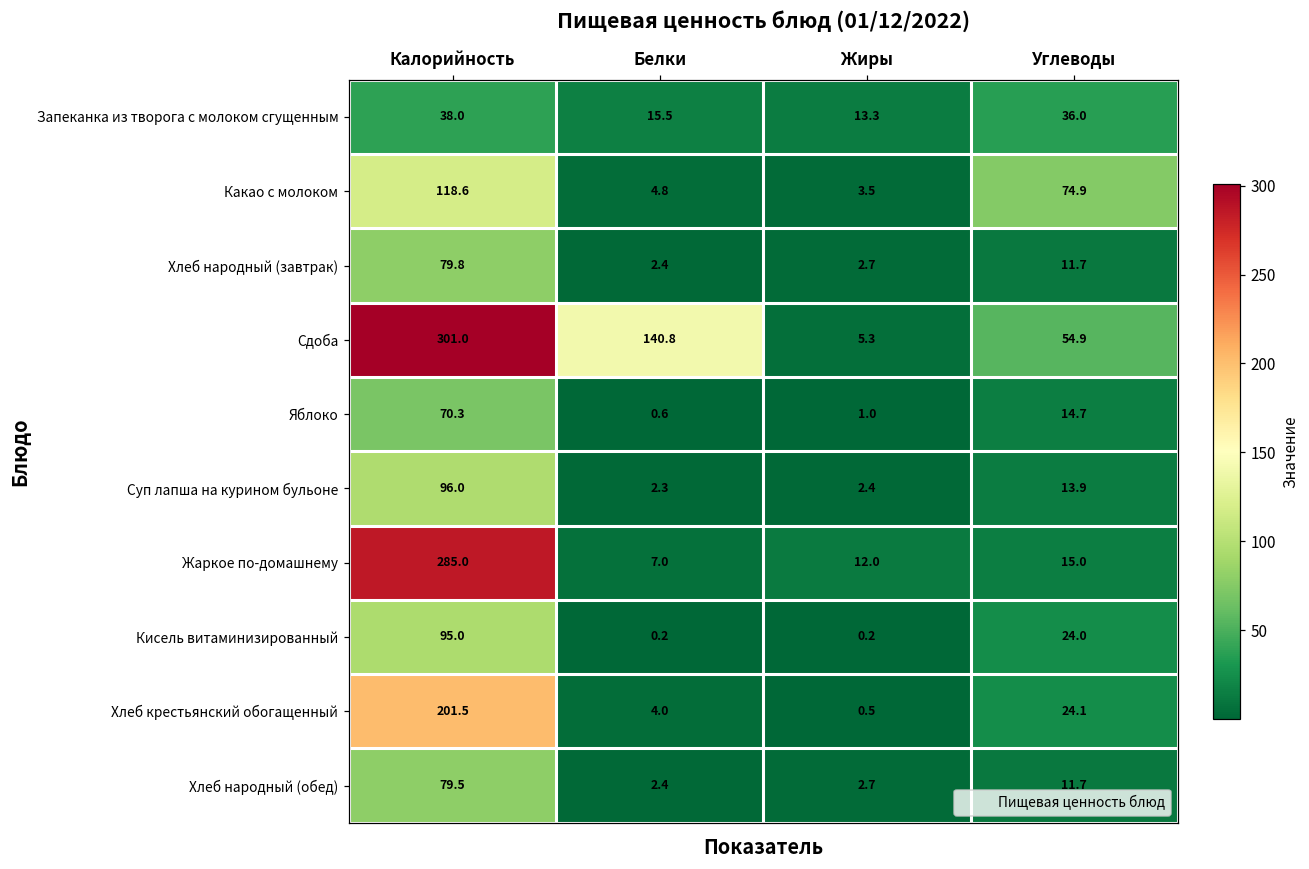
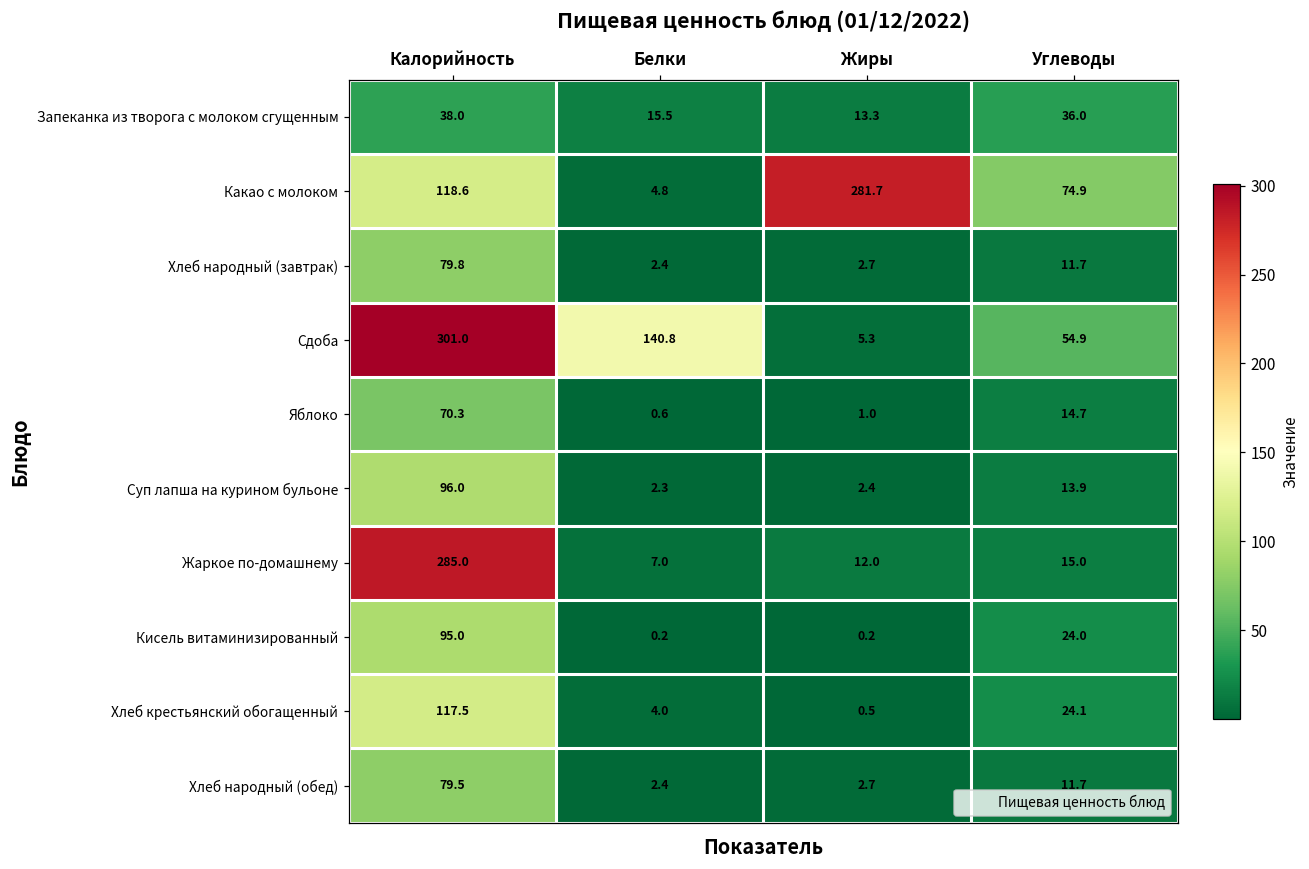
  {
    "Запеканка из творога с молоком сгущенным": {
      "Калорийность": 38.0,
      "Белки": 15.5,
      "Жиры": 13.3,
      "Углеводы": 36.0
    },
    "Какао с молоком": {
      "Калорийность": 118.6,
      "Белки": 4.8,
-     "Жиры": 3.5,
+     "Жиры": 281.7,
      "Углеводы": 74.9
    },
    "Хлеб народный (завтрак)": {
      "Калорийность": 79.8,
      "Белки": 2.4,
      "Жиры": 2.7,
      "Углеводы": 11.7
    },
    "Сдоба": {
      "Калорийность": 301.0,
      "Белки": 140.8,
      "Жиры": 5.3,
      "Углеводы": 54.9
    },
    "Яблоко": {
      "Калорийность": 70.3,
      "Белки": 0.6,
      "Жиры": 1.0,
      "Углеводы": 14.7
    },
    "Суп лапша на курином бульоне": {
      "Калорийность": 96.0,
      "Белки": 2.3,
      "Жиры": 2.4,
      "Углеводы": 13.9
    },
    "Жаркое по-домашнему": {
      "Калорийность": 285.0,
      "Белки": 7.0,
      "Жиры": 12.0,
      "Углеводы": 15.0
    },
    "Кисель витаминизированный": {
      "Калорийность": 95.0,
      "Белки": 0.2,
      "Жиры": 0.2,
      "Углеводы": 24.0
    },
    "Хлеб крестьянский обогащенный": {
-     "Калорийность": 201.5,
+     "Калорийность": 117.5,
      "Белки": 4.0,
      "Жиры": 0.5,
      "Углеводы": 24.1
    },
    "Хлеб народный (обед)": {
      "Калорийность": 79.5,
      "Белки": 2.4,
      "Жиры": 2.7
    }
  }
